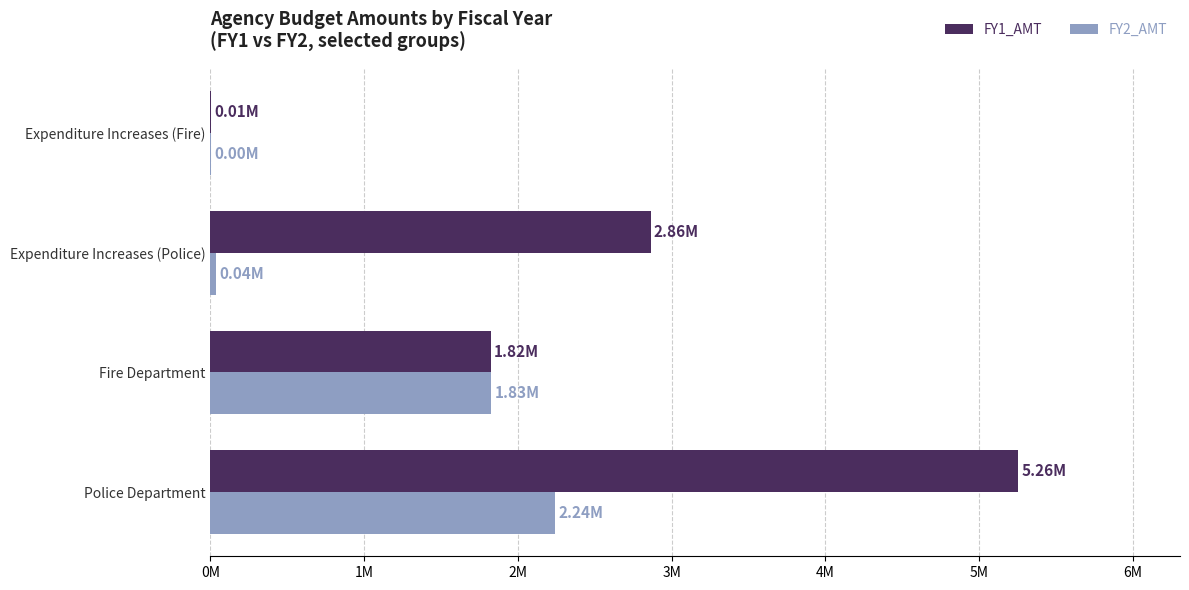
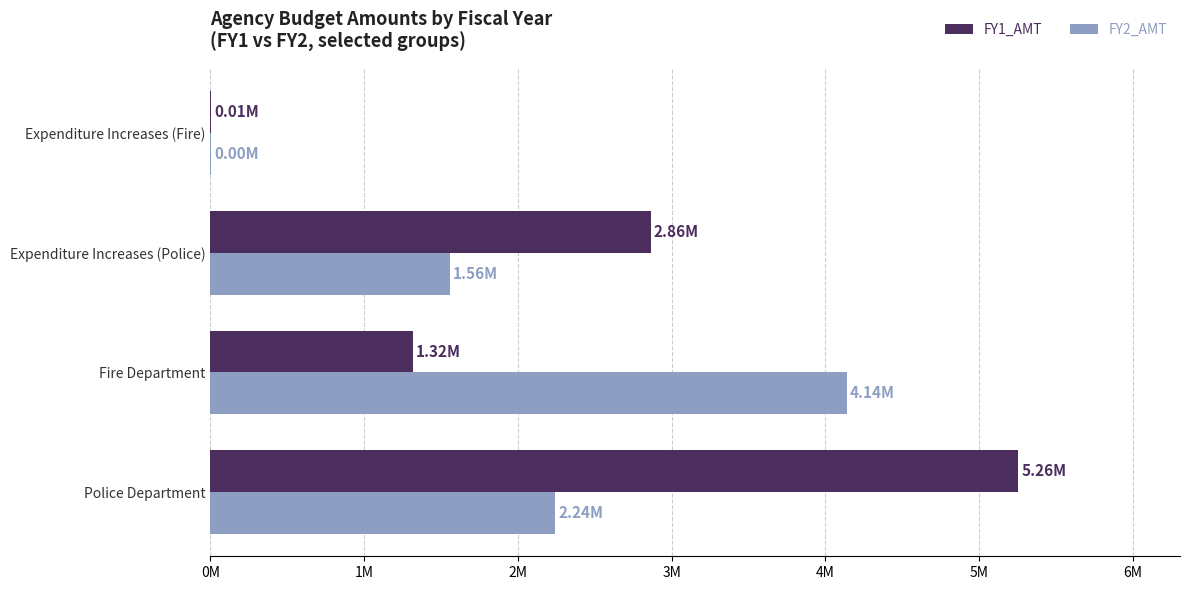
  {
    "FY1_AMT": {
      "Expenditure Increases (Fire)": "0.01M",
      "Expenditure Increases (Police)": "2.86M",
-     "Fire Department": "1.82M",
+     "Fire Department": "1.32M",
      "Police Department": "5.26M"
    },
    "FY2_AMT": {
-     "Expenditure Increases (Police)": "0.04M",
-     "Fire Department": "1.83M",
+     "Expenditure Increases (Police)": "1.56M",
+     "Fire Department": "4.14M",
      "Police Department": "2.24M"
    }
  }
